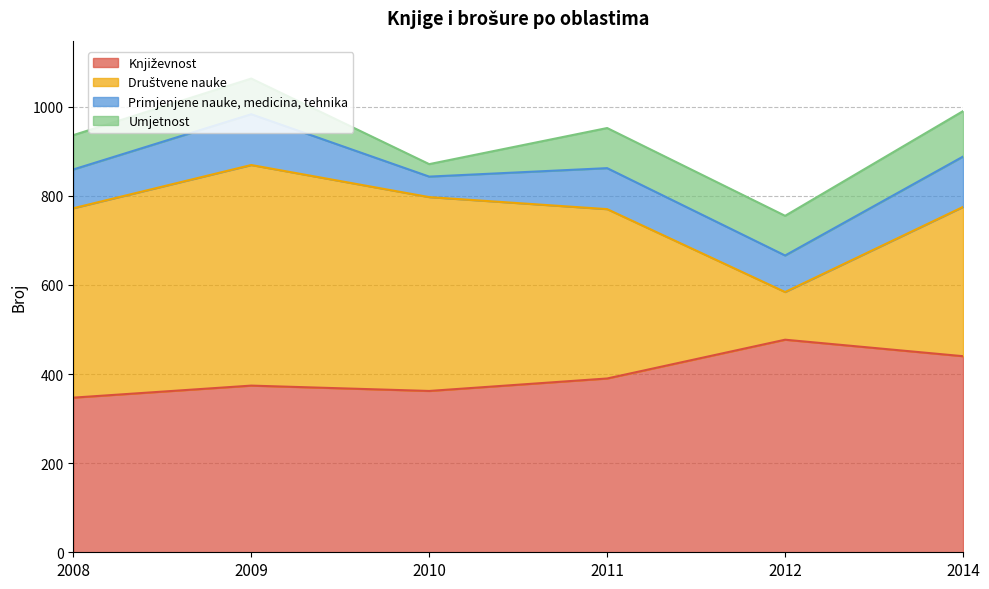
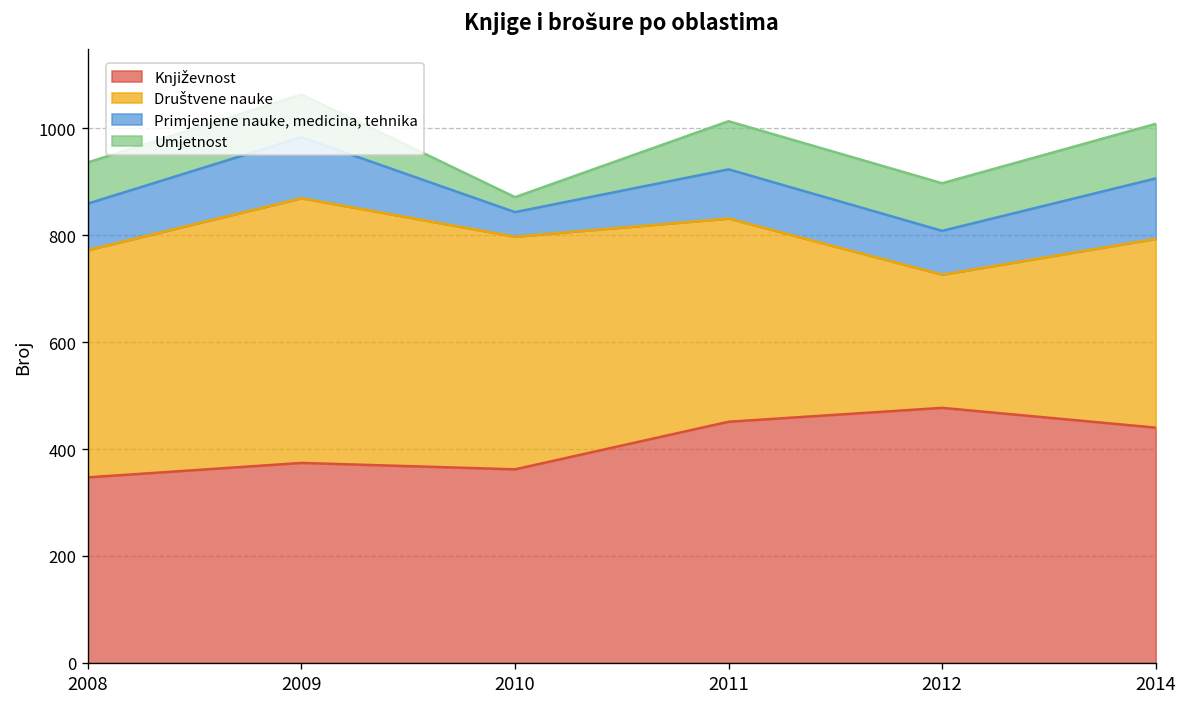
  {
    "Književnost": {
      "2008": 350,
      "2009": 370,
      "2010": 360,
-     "2011": 390,
+     "2011": 450,
      "2012": 480,
      "2014": 440
    },
    "Društvene nauke": {
      "2008": 430,
      "2009": 500,
      "2010": 440,
      "2011": 380,
-     "2012": 110,
-     "2014": 340
+     "2012": 250,
+     "2014": 350
    },
    "Primjenjene nauke, medicina, tehnika": {
      "2008": 90,
      "2010": 50,
      "2011": 90,
      "2012": 80,
      "2014": 110
    },
    "Umjetnost": {
      "2008": 80,
      "2010": 30,
      "2011": 90,
      "2012": 90,
      "2014": 100
    }
  }
